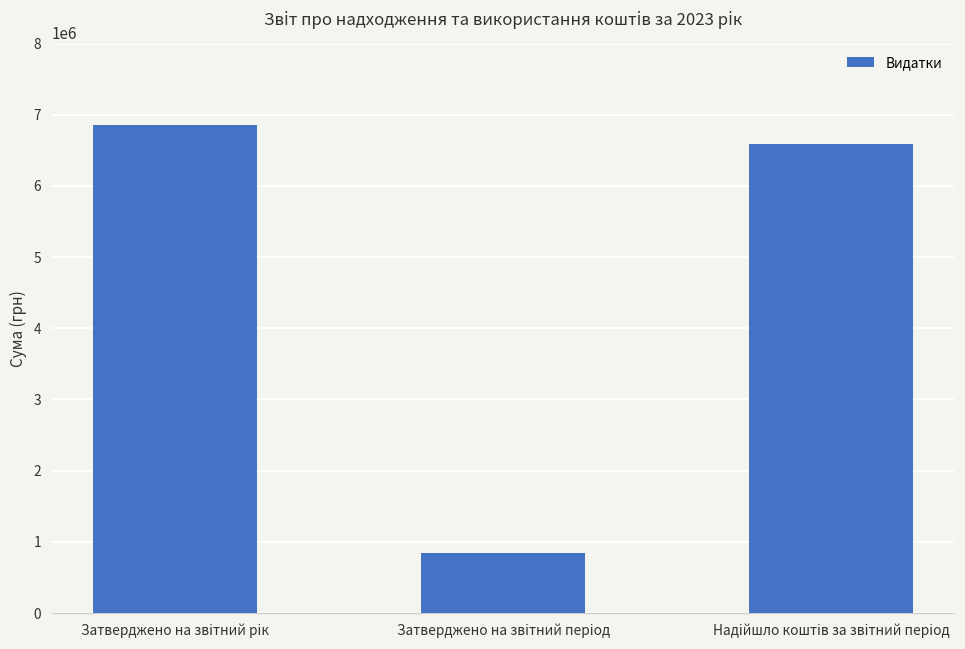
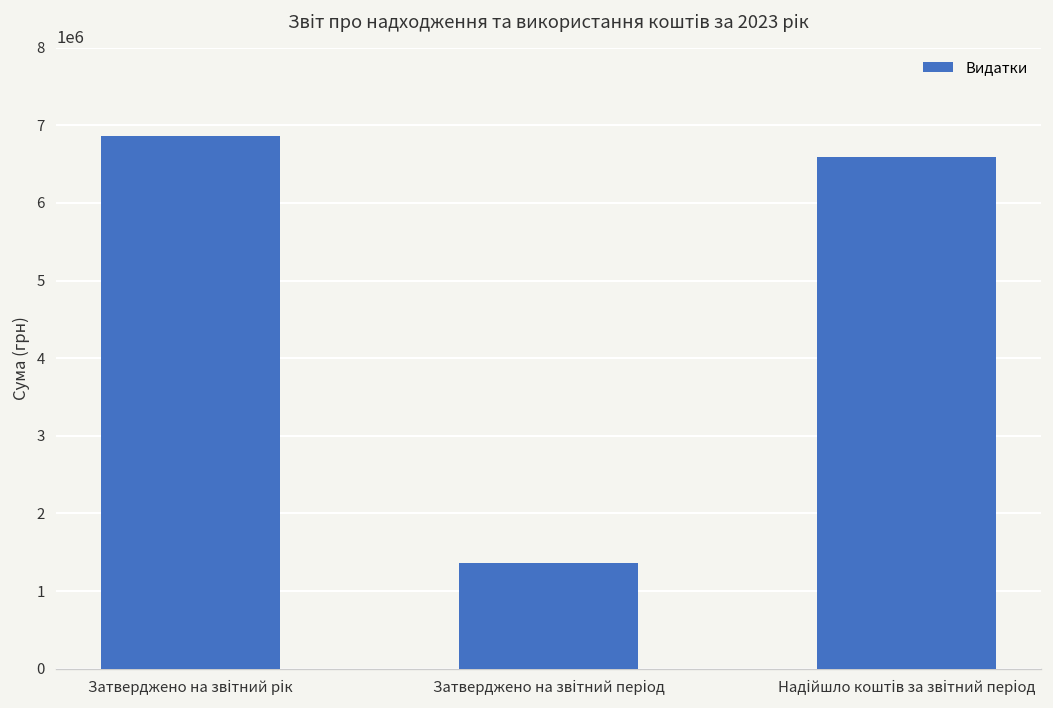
  {
    "Затверджено на звітний рік": 6900000,
-   "Затверджено на звітний період": 800000,
+   "Затверджено на звітний період": 1400000,
    "Надійшло коштів за звітний період": 6600000
  }
